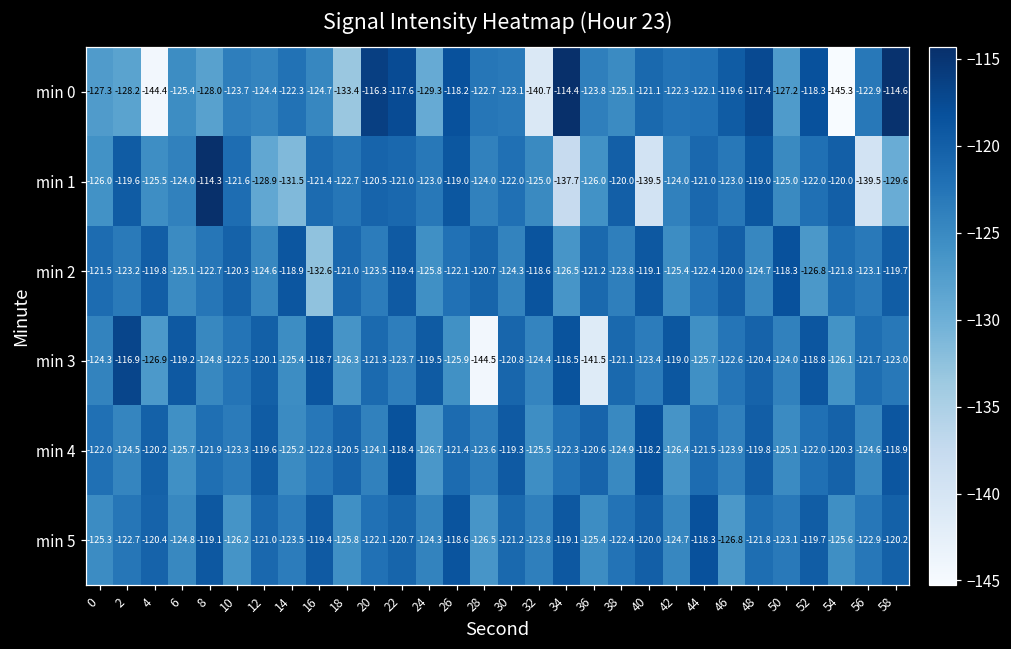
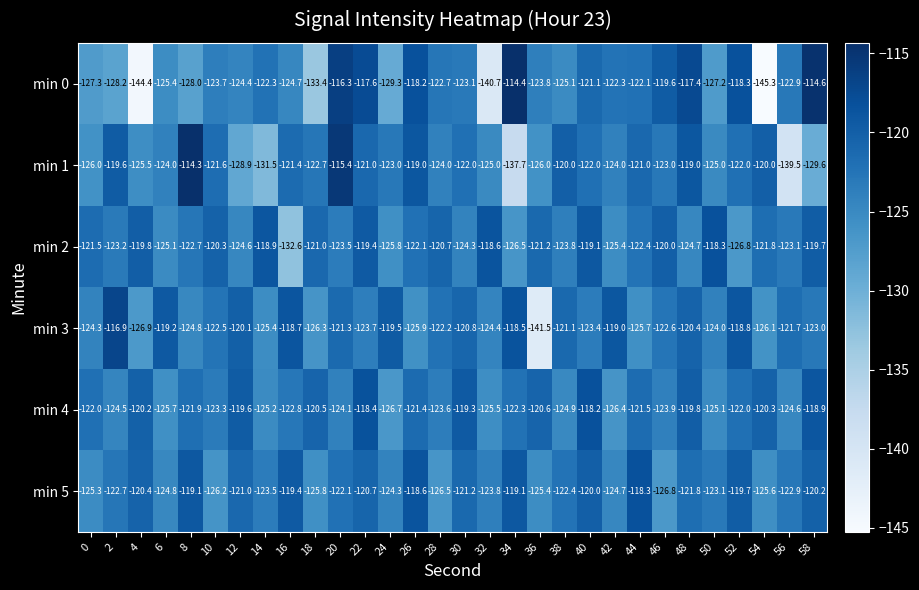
  {
    "min 0": {
      "0": -127.3,
      "2": -128.2,
      "4": -144.4,
      "6": -125.4,
      "8": -128.0,
      "10": -123.7,
      "12": -124.4,
      "14": -122.3,
      "16": -124.7,
      "18": -133.4,
      "20": -116.3,
      "22": -117.6,
      "24": -129.3,
      "26": -118.2,
      "28": -122.7,
      "30": -123.1,
      "32": -140.7,
      "34": -114.4,
      "36": -123.8,
      "38": -125.1,
      "40": -121.1,
      "42": -122.3,
      "44": -122.1,
      "46": -119.6,
      "48": -117.4,
      "50": -127.2,
      "52": -118.3,
      "54": -145.3,
      "56": -122.9,
      "58": -114.6
    },
    "min 1": {
      "0": -126.0,
      "2": -119.6,
      "4": -125.5,
      "6": -124.0,
      "8": -114.3,
      "10": -121.6,
      "12": -128.9,
      "14": -131.5,
      "16": -121.4,
      "18": -122.7,
-     "20": -120.5,
+     "20": -115.4,
      "22": -121.0,
      "24": -123.0,
      "26": -119.0,
      "28": -124.0,
      "30": -122.0,
      "32": -125.0,
      "34": -137.7,
      "36": -126.0,
      "38": -120.0,
-     "40": -139.5,
+     "40": -122.0,
      "42": -124.0,
      "44": -121.0,
      "46": -123.0,
      "48": -119.0,
      "50": -125.0,
      "52": -122.0,
      "54": -120.0,
      "56": -139.5,
      "58": -129.6
    },
    "min 2": {
      "0": -121.5,
      "2": -123.2,
      "4": -119.8,
      "6": -125.1,
      "8": -122.7,
      "10": -120.3,
      "12": -124.6,
      "14": -118.9,
      "16": -132.6,
      "18": -121.0,
      "20": -123.5,
      "22": -119.4,
      "24": -125.8,
      "26": -122.1,
      "28": -120.7,
      "30": -124.3,
      "32": -118.6,
      "34": -126.5,
      "36": -121.2,
      "38": -123.8,
      "40": -119.1,
      "42": -125.4,
      "44": -122.4,
      "46": -120.0,
      "48": -124.7,
      "50": -118.3,
      "52": -126.8,
      "54": -121.8,
      "56": -123.1,
      "58": -119.7
    },
    "min 3": {
      "0": -124.3,
      "2": -116.9,
      "4": -126.9,
      "6": -119.2,
      "8": -124.8,
      "10": -122.5,
      "12": -120.1,
      "14": -125.4,
      "16": -118.7,
      "18": -126.3,
      "20": -121.3,
      "22": -123.7,
      "24": -119.5,
      "26": -125.9,
-     "28": -144.5,
+     "28": -122.2,
      "30": -120.8,
      "32": -124.4,
      "34": -118.5,
      "36": -141.5,
      "38": -121.1,
      "40": -123.4,
      "42": -119.0,
      "44": -125.7,
      "46": -122.6,
      "48": -120.4,
      "50": -124.0,
      "52": -118.8,
      "54": -126.1,
      "56": -121.7,
      "58": -123.0
    },
    "min 4": {
      "0": -122.0,
      "2": -124.5,
      "4": -120.2,
      "6": -125.7,
      "8": -121.9,
      "10": -123.3,
      "12": -119.6,
      "14": -125.2,
      "16": -122.8,
      "18": -120.5,
      "20": -124.1,
      "22": -118.4,
      "24": -126.7,
      "26": -121.4,
      "28": -123.6,
      "30": -119.3,
      "32": -125.5,
      "34": -122.3,
      "36": -120.6,
      "38": -124.9,
      "40": -118.2,
      "42": -126.4,
      "44": -121.5,
      "46": -123.9,
      "48": -119.8,
      "50": -125.1,
      "52": -122.0,
      "54": -120.3,
      "56": -124.6,
      "58": -118.9
    },
    "min 5": {
      "0": -125.3,
      "2": -122.7,
      "4": -120.4,
      "6": -124.8,
      "8": -119.1,
      "10": -126.2,
      "12": -121.0,
      "14": -123.5,
      "16": -119.4,
      "18": -125.8,
      "20": -122.1,
      "22": -120.7,
      "24": -124.3,
      "26": -118.6,
      "28": -126.5,
      "30": -121.2,
      "32": -123.8,
      "34": -119.1,
      "36": -125.4,
      "38": -122.4,
      "40": -120.0,
      "42": -124.7,
      "44": -118.3,
      "46": -126.8,
      "48": -121.8,
      "50": -123.1,
      "52": -119.7,
      "54": -125.6,
      "56": -122.9,
      "58": -120.2
    }
  }
